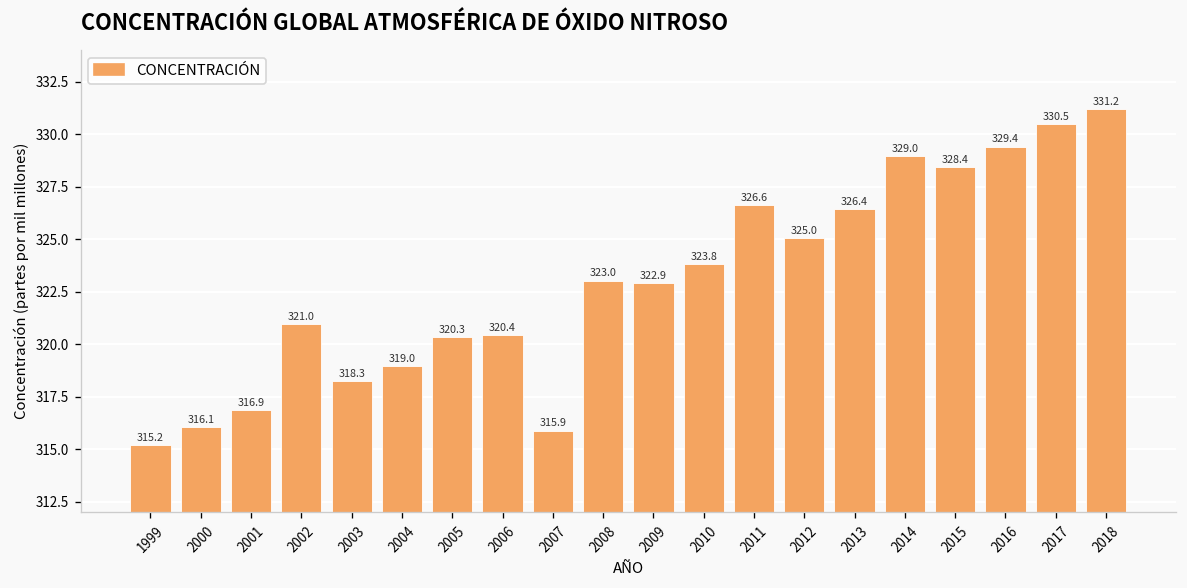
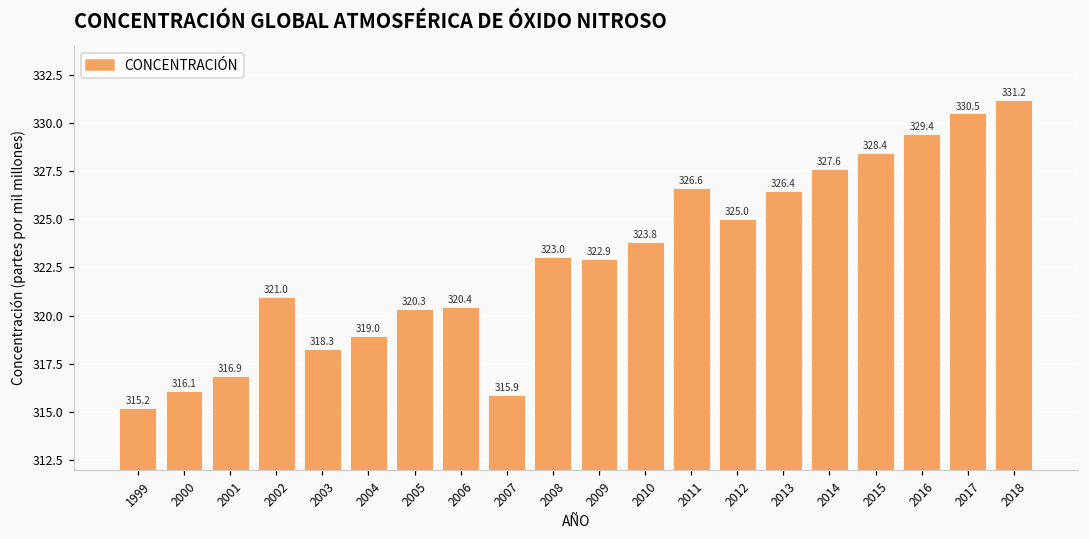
  {
    "1999": 315.2,
    "2000": 316.1,
    "2001": 316.9,
    "2002": 321.0,
    "2003": 318.3,
    "2004": 319.0,
    "2005": 320.3,
    "2006": 320.4,
    "2007": 315.9,
    "2008": 323.0,
    "2009": 322.9,
    "2010": 323.8,
    "2011": 326.6,
    "2012": 325.0,
    "2013": 326.4,
-   "2014": 329.0,
+   "2014": 327.6,
    "2015": 328.4,
    "2016": 329.4,
    "2017": 330.5,
    "2018": 331.2
  }
